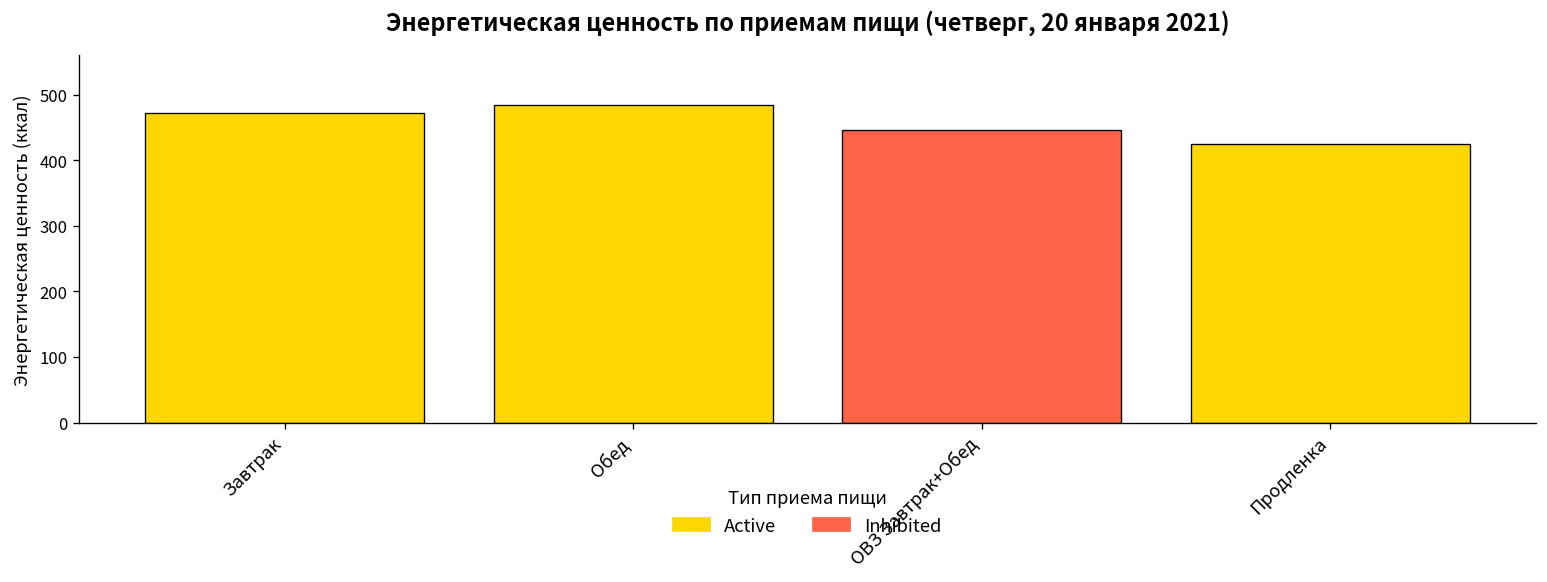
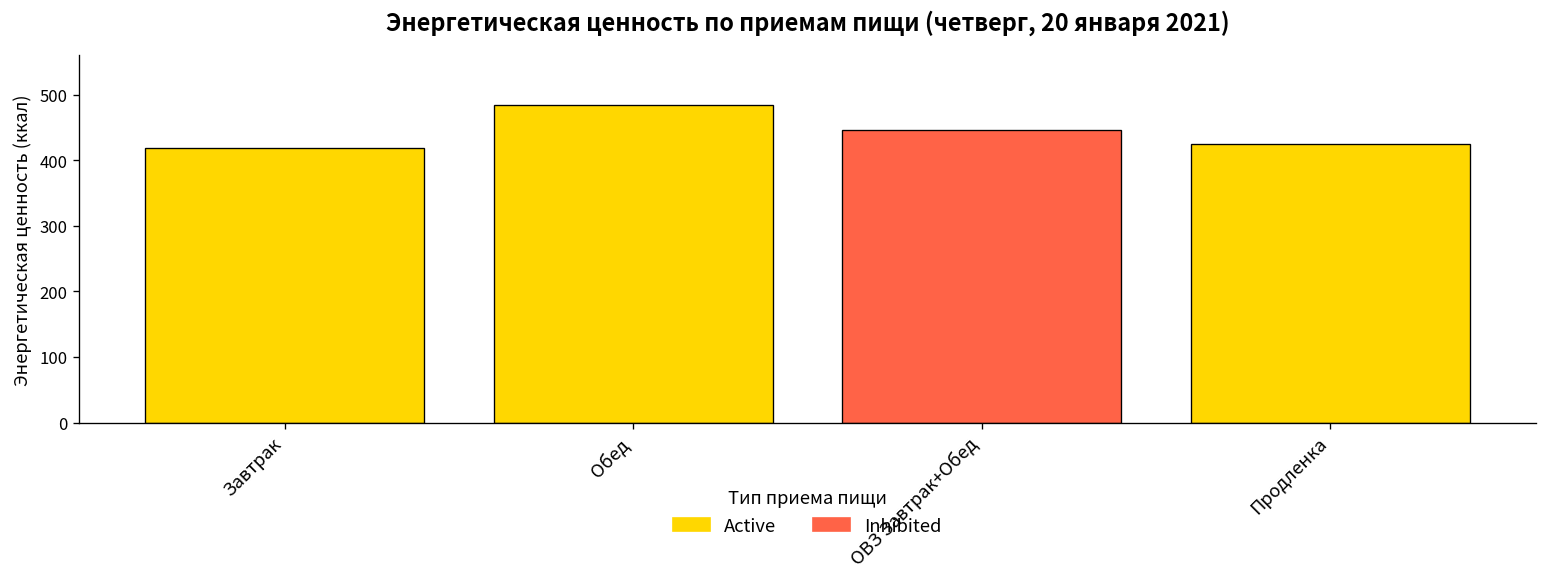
  {
-   "Завтрак": 470,
+   "Завтрак": 420,
    "Обед": 480,
    "ОВЗ Завтрак+Обед": 450,
    "Продленка": 430
  }
